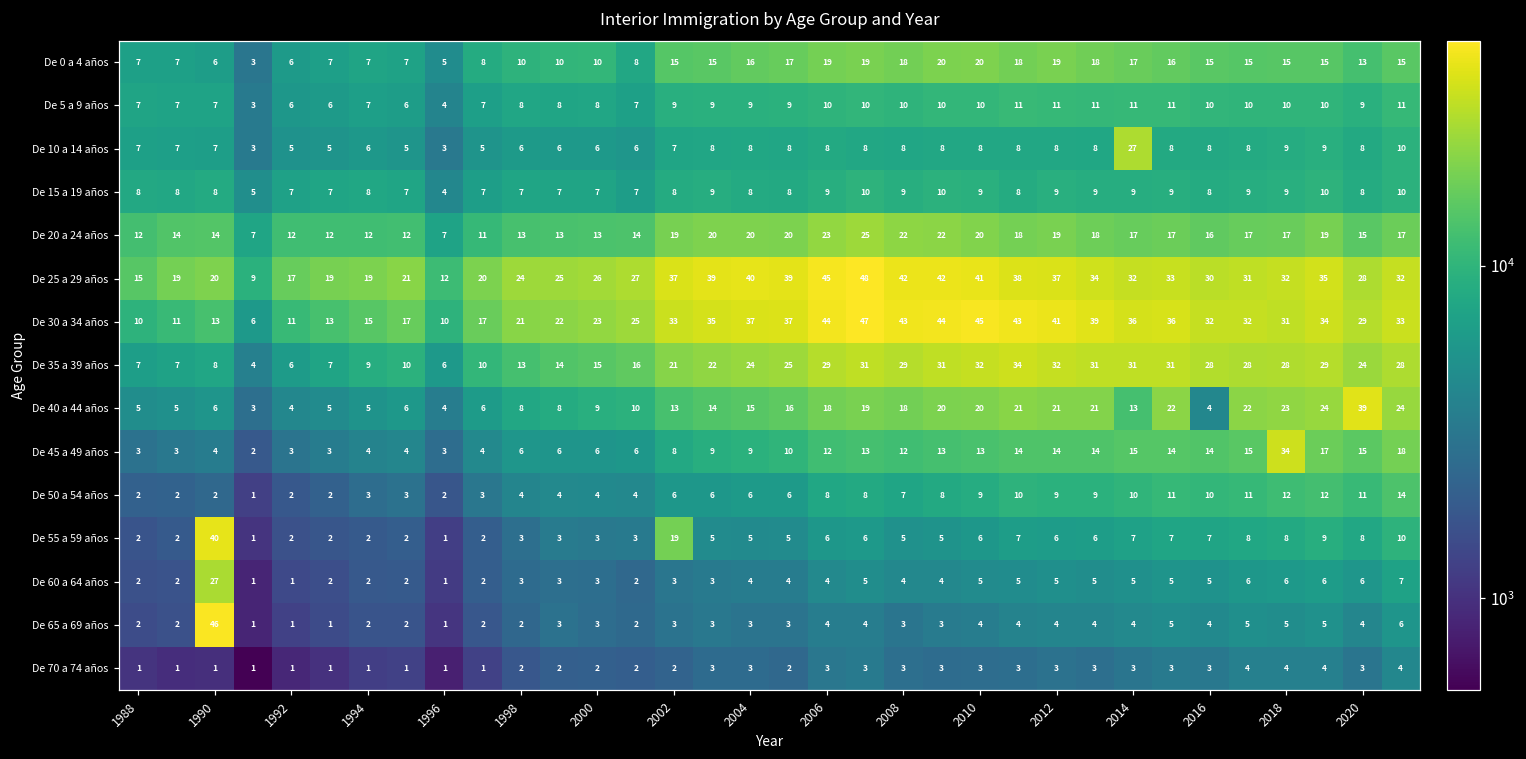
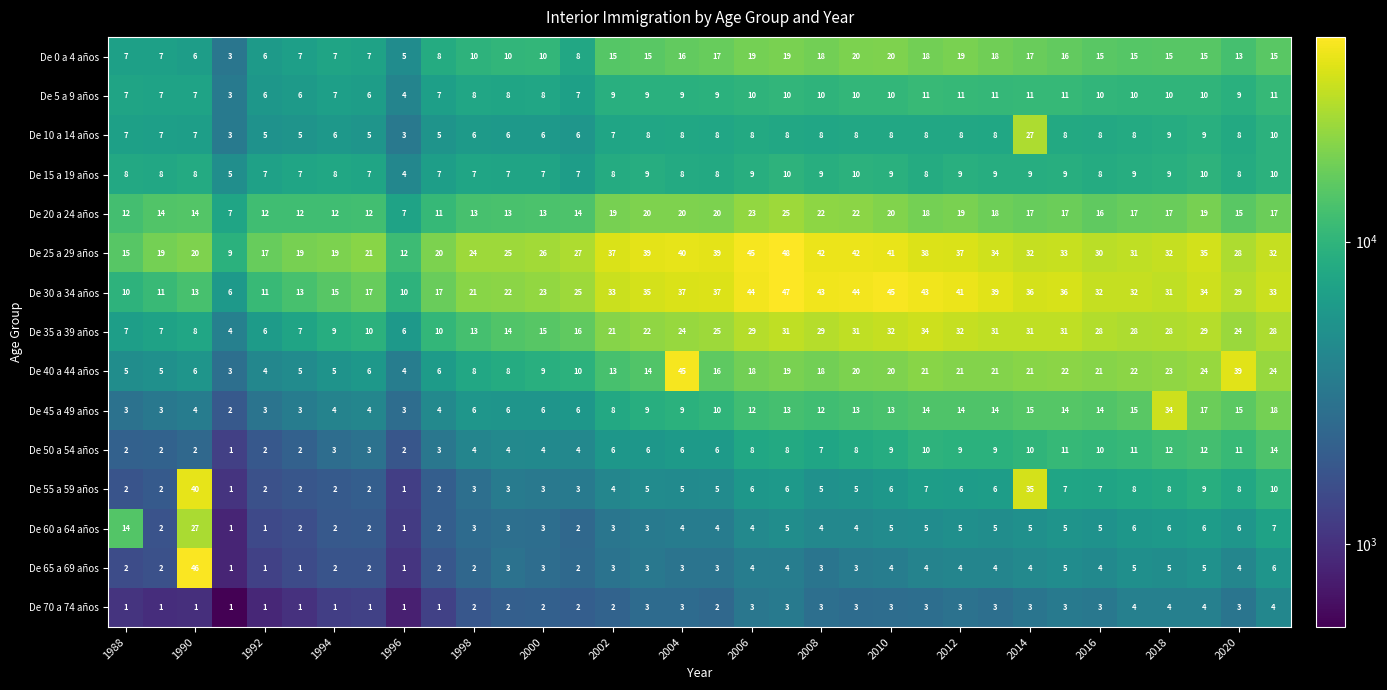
  {
    "De 40 a 44 años": {
      "1988": 5,
      "1990": 6,
      "1992": 4,
      "1994": 5,
      "1996": 4,
      "1998": 8,
      "2000": 9,
      "2002": 13,
-     "2004": 15,
+     "2004": 45,
      "2006": 18,
      "2008": 18,
      "2010": 20,
      "2012": 21,
-     "2014": 13,
-     "2016": 4,
+     "2014": 21,
+     "2016": 21,
      "2018": 23,
      "2020": 39
    },
    "De 55 a 59 años": {
      "1988": 2,
      "1990": 40,
      "1992": 2,
      "1994": 2,
      "1996": 1,
      "1998": 3,
      "2000": 3,
-     "2002": 19,
+     "2002": 4,
      "2004": 5,
      "2006": 6,
      "2008": 5,
      "2010": 6,
      "2012": 6,
-     "2014": 7,
+     "2014": 35,
      "2016": 7,
      "2018": 8,
      "2020": 8
    },
    "De 60 a 64 años": {
-     "1988": 2,
+     "1988": 14,
      "1990": 27,
      "1992": 1,
      "1994": 2,
      "1996": 1,
      "1998": 3,
      "2000": 3,
      "2002": 3,
      "2004": 4,
      "2006": 4,
      "2008": 4,
      "2010": 5,
      "2012": 5,
      "2014": 5,
      "2016": 5,
      "2018": 6,
      "2020": 6
    }
  }
